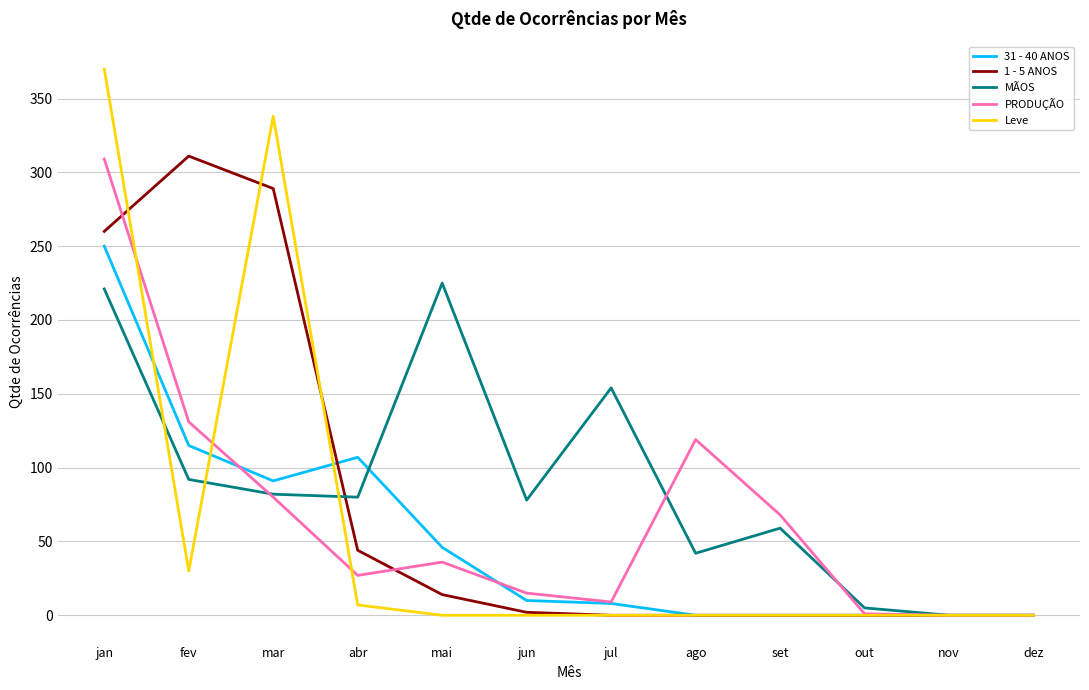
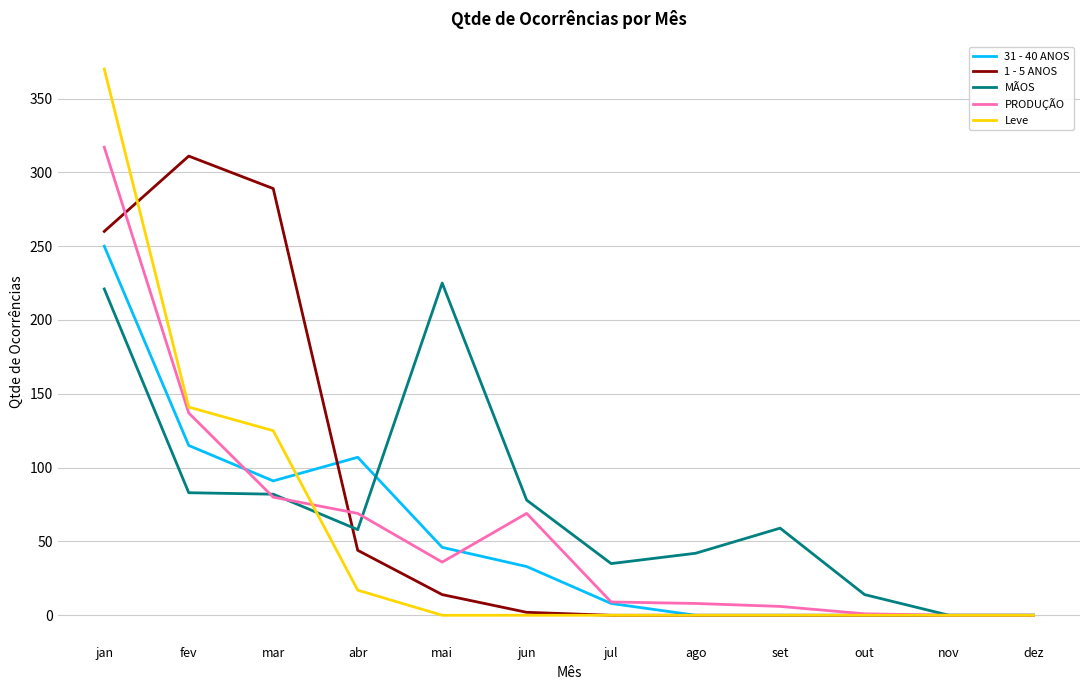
  {
    "31 - 40 ANOS": {
      "jan": 250,
      "fev": 115,
      "mar": 91,
      "abr": 107,
      "mai": 46,
-     "jun": 10
+     "jun": 33
    },
    "1 - 5 ANOS": {
      "jan": 260,
      "fev": 311,
      "mar": 289,
      "abr": 44,
      "mai": 14,
      "jun": 2
    },
    "MÃOS": {
      "jan": 221,
-     "fev": 92,
+     "fev": 83,
      "mar": 82,
-     "abr": 80,
+     "abr": 58,
      "mai": 225,
      "jun": 78,
-     "jul": 154,
+     "jul": 35,
      "ago": 42,
      "set": 59,
-     "out": 5
+     "out": 14
    },
    "PRODUÇÃO": {
-     "jan": 309,
-     "fev": 131,
+     "jan": 317,
+     "fev": 137,
      "mar": 80,
-     "abr": 27,
+     "abr": 69,
      "mai": 36,
-     "jun": 15,
-     "ago": 119,
-     "set": 68
+     "jun": 69,
+     "ago": 8,
+     "set": 6
    },
    "Leve": {
      "jan": 370,
-     "fev": 30,
-     "mar": 338,
-     "abr": 7,
+     "fev": 141,
+     "mar": 125,
+     "abr": 17,
      "mai": 0,
      "jun": 0
    }
  }
